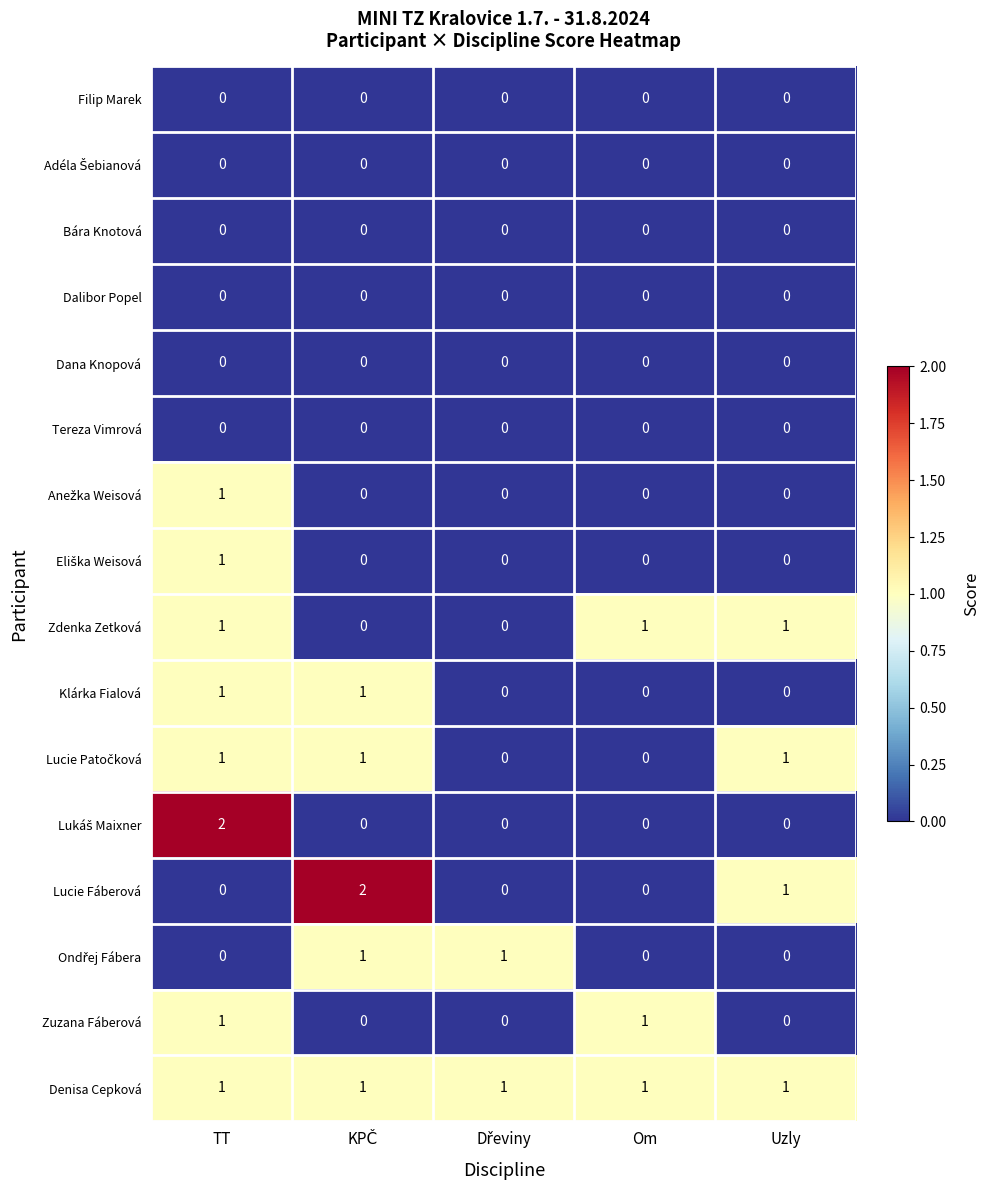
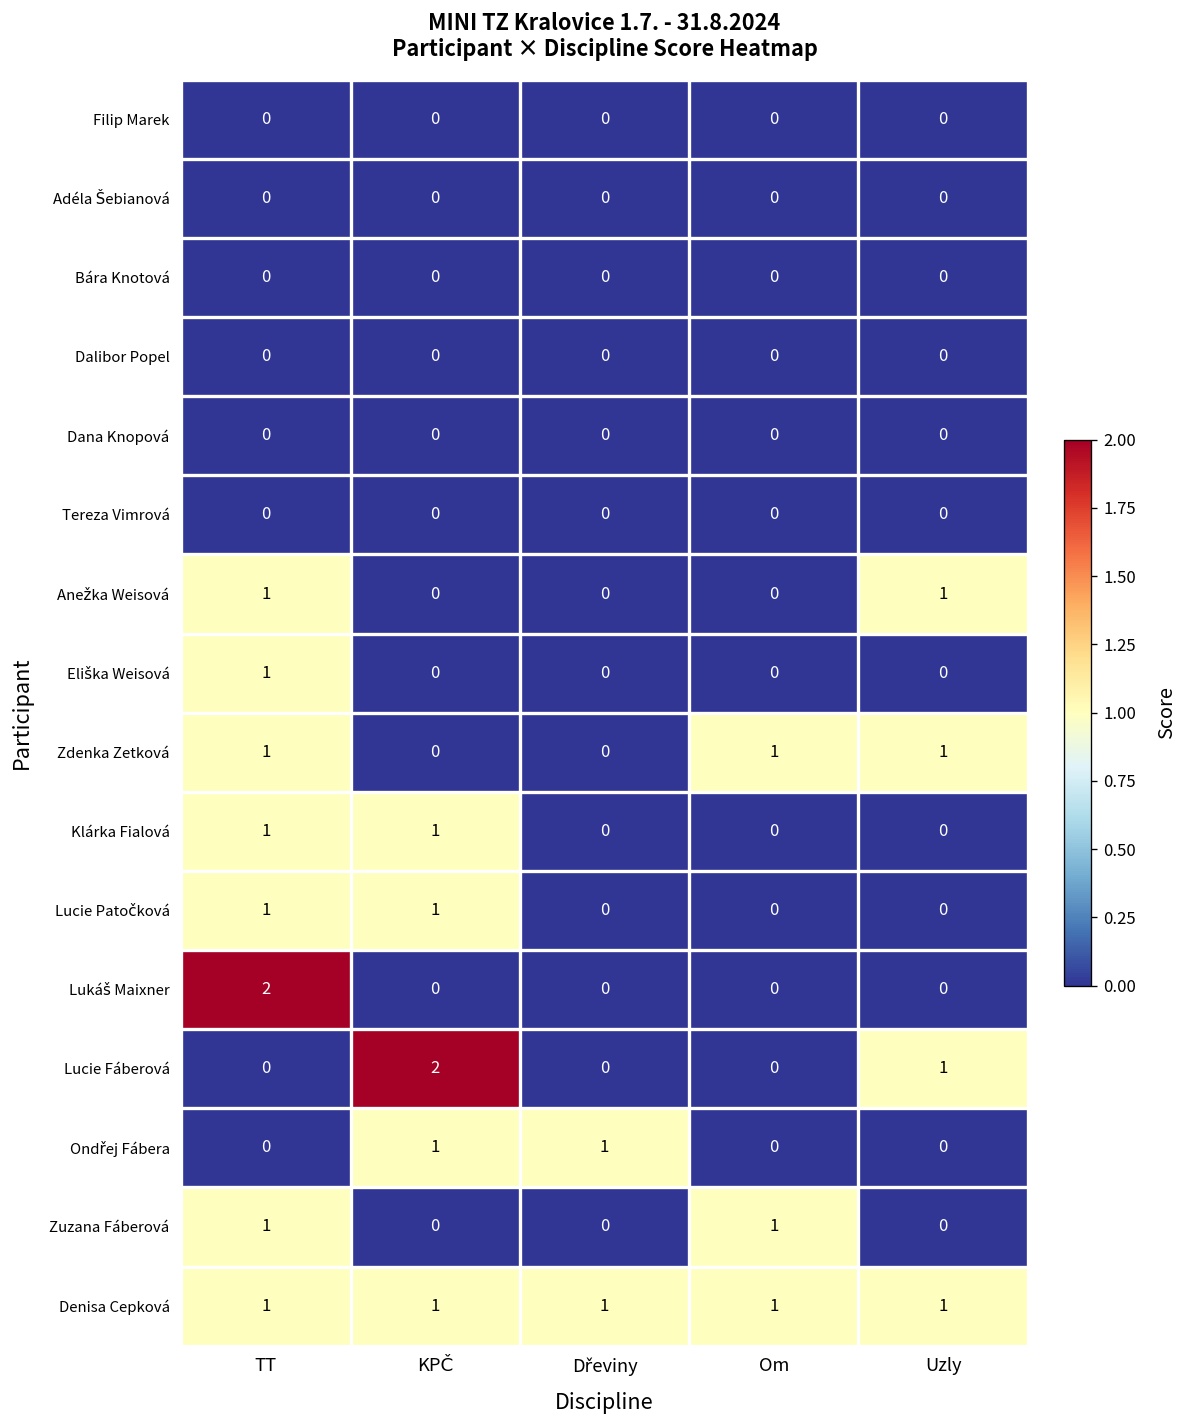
  {
    "Filip Marek": {
      "TT": 0,
      "KPČ": 0,
      "Dřeviny": 0,
      "Om": 0,
      "Uzly": 0
    },
    "Adéla Šebianová": {
      "TT": 0,
      "KPČ": 0,
      "Dřeviny": 0,
      "Om": 0,
      "Uzly": 0
    },
    "Bára Knotová": {
      "TT": 0,
      "KPČ": 0,
      "Dřeviny": 0,
      "Om": 0,
      "Uzly": 0
    },
    "Dalibor Popel": {
      "TT": 0,
      "KPČ": 0,
      "Dřeviny": 0,
      "Om": 0,
      "Uzly": 0
    },
    "Dana Knopová": {
      "TT": 0,
      "KPČ": 0,
      "Dřeviny": 0,
      "Om": 0,
      "Uzly": 0
    },
    "Tereza Vimrová": {
      "TT": 0,
      "KPČ": 0,
      "Dřeviny": 0,
      "Om": 0,
      "Uzly": 0
    },
    "Anežka Weisová": {
      "TT": 1,
      "KPČ": 0,
      "Dřeviny": 0,
      "Om": 0,
-     "Uzly": 0
+     "Uzly": 1
    },
    "Eliška Weisová": {
      "TT": 1,
      "KPČ": 0,
      "Dřeviny": 0,
      "Om": 0,
      "Uzly": 0
    },
    "Zdenka Zetková": {
      "TT": 1,
      "KPČ": 0,
      "Dřeviny": 0,
      "Om": 1,
      "Uzly": 1
    },
    "Klárka Fialová": {
      "TT": 1,
      "KPČ": 1,
      "Dřeviny": 0,
      "Om": 0,
      "Uzly": 0
    },
    "Lucie Patočková": {
      "TT": 1,
      "KPČ": 1,
      "Dřeviny": 0,
      "Om": 0,
-     "Uzly": 1
+     "Uzly": 0
    },
    "Lukáš Maixner": {
      "TT": 2,
      "KPČ": 0,
      "Dřeviny": 0,
      "Om": 0,
      "Uzly": 0
    },
    "Lucie Fáberová": {
      "TT": 0,
      "KPČ": 2,
      "Dřeviny": 0,
      "Om": 0,
      "Uzly": 1
    },
    "Ondřej Fábera": {
      "TT": 0,
      "KPČ": 1,
      "Dřeviny": 1,
      "Om": 0,
      "Uzly": 0
    },
    "Zuzana Fáberová": {
      "TT": 1,
      "KPČ": 0,
      "Dřeviny": 0,
      "Om": 1,
      "Uzly": 0
    },
    "Denisa Cepková": {
      "TT": 1,
      "KPČ": 1,
      "Dřeviny": 1,
      "Om": 1,
      "Uzly": 1
    }
  }
